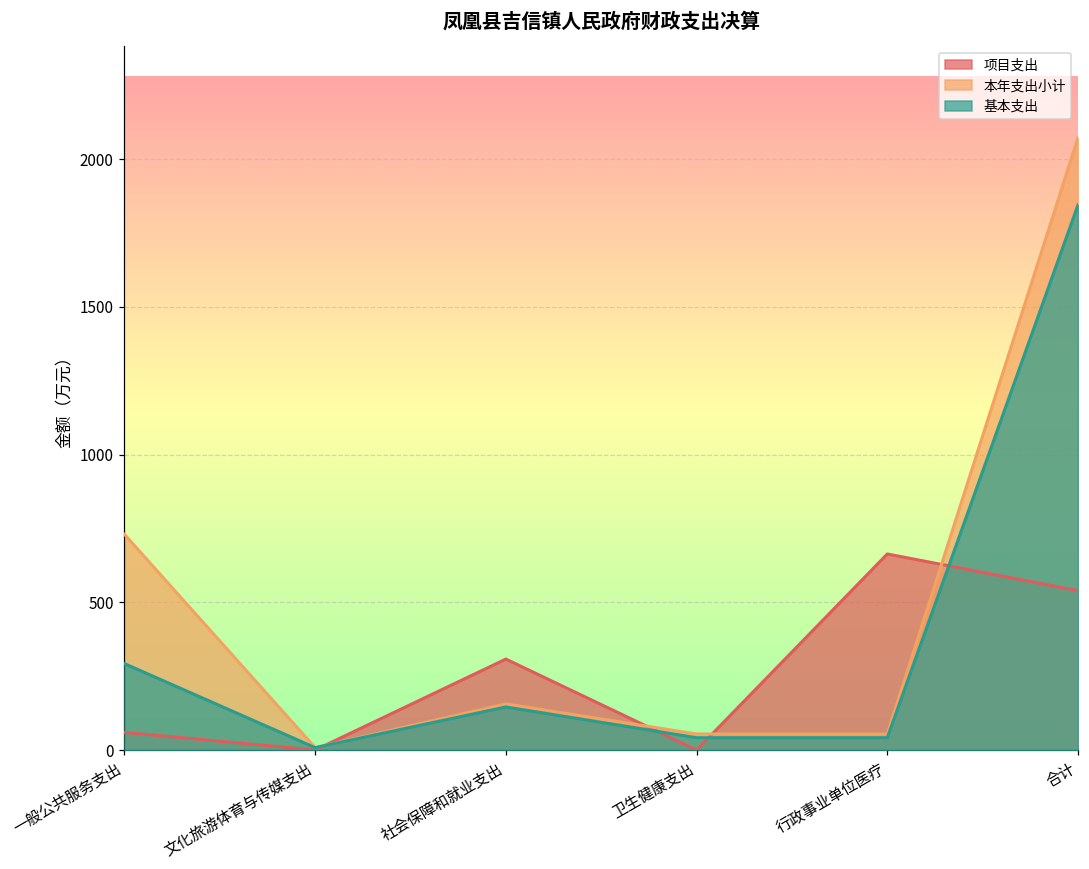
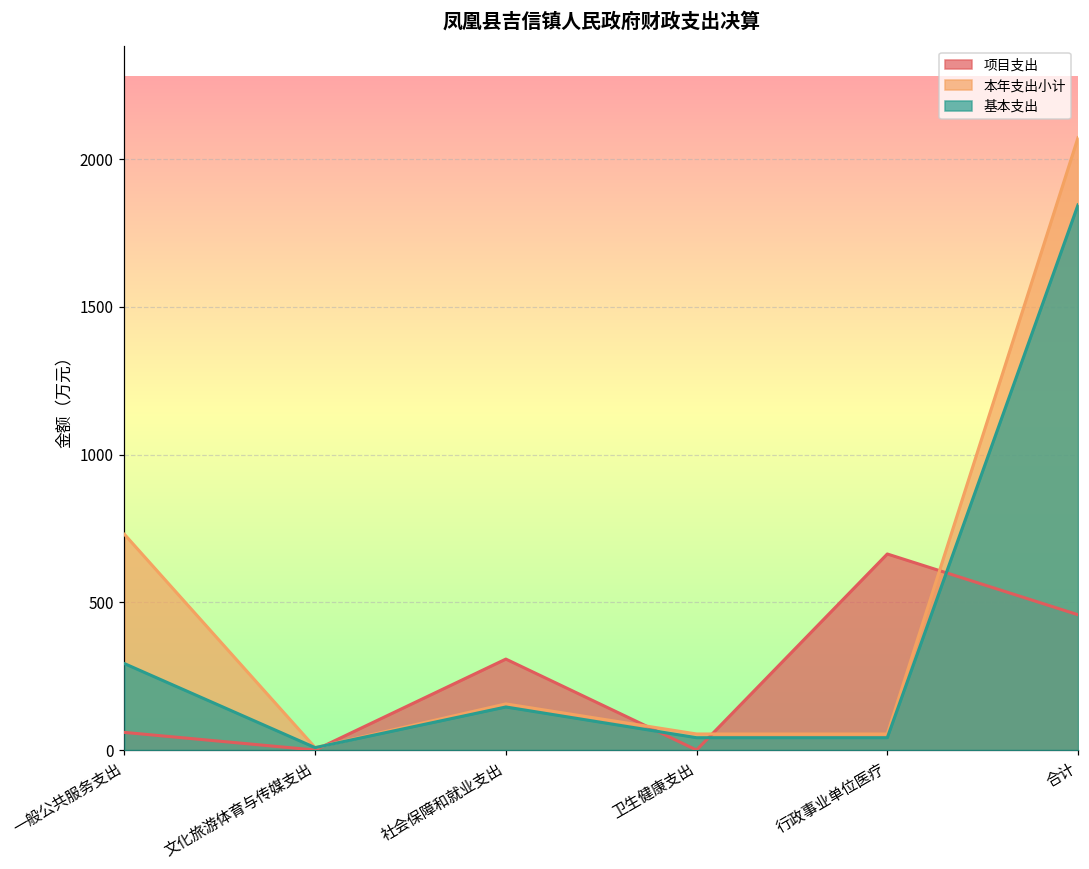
  {
    "项目支出": {
      "一般公共服务支出": 60,
      "社会保障和就业支出": 310,
      "卫生健康支出": 0,
      "行政事业单位医疗": 660,
-     "合计": 540
+     "合计": 460
    },
    "本年支出小计": {
      "一般公共服务支出": 730,
      "社会保障和就业支出": 160,
      "卫生健康支出": 50,
      "行政事业单位医疗": 50,
      "合计": 2070
    },
    "基本支出": {
      "一般公共服务支出": 290,
      "社会保障和就业支出": 150,
      "卫生健康支出": 40,
      "行政事业单位医疗": 40,
      "合计": 1850
    }
  }
